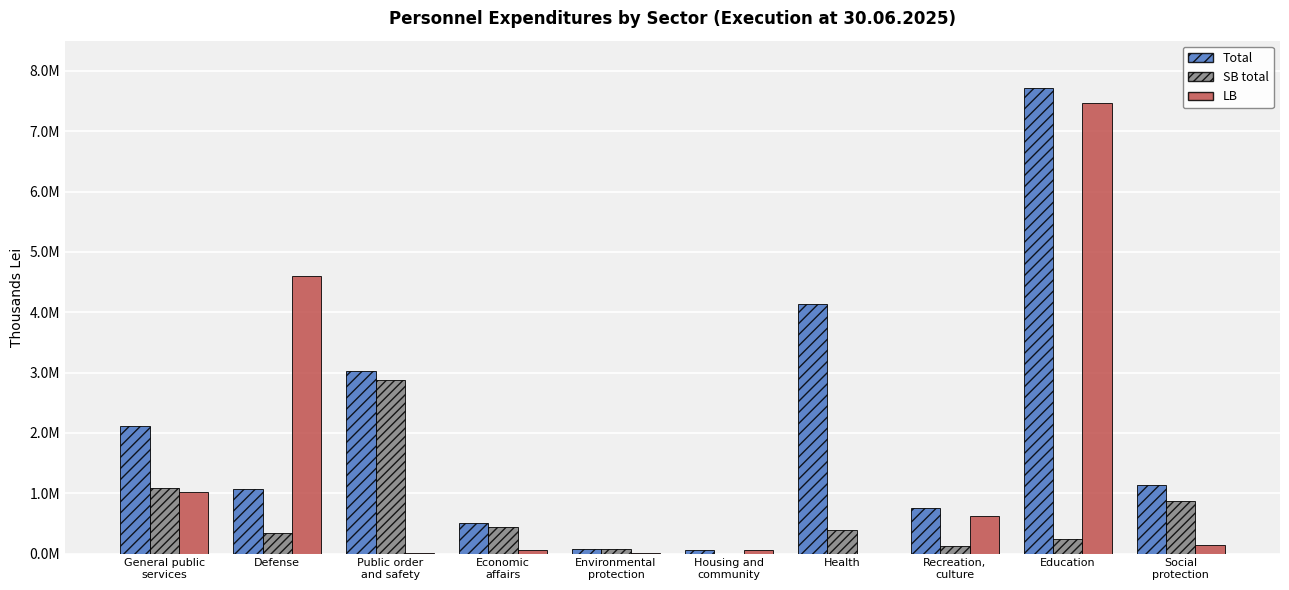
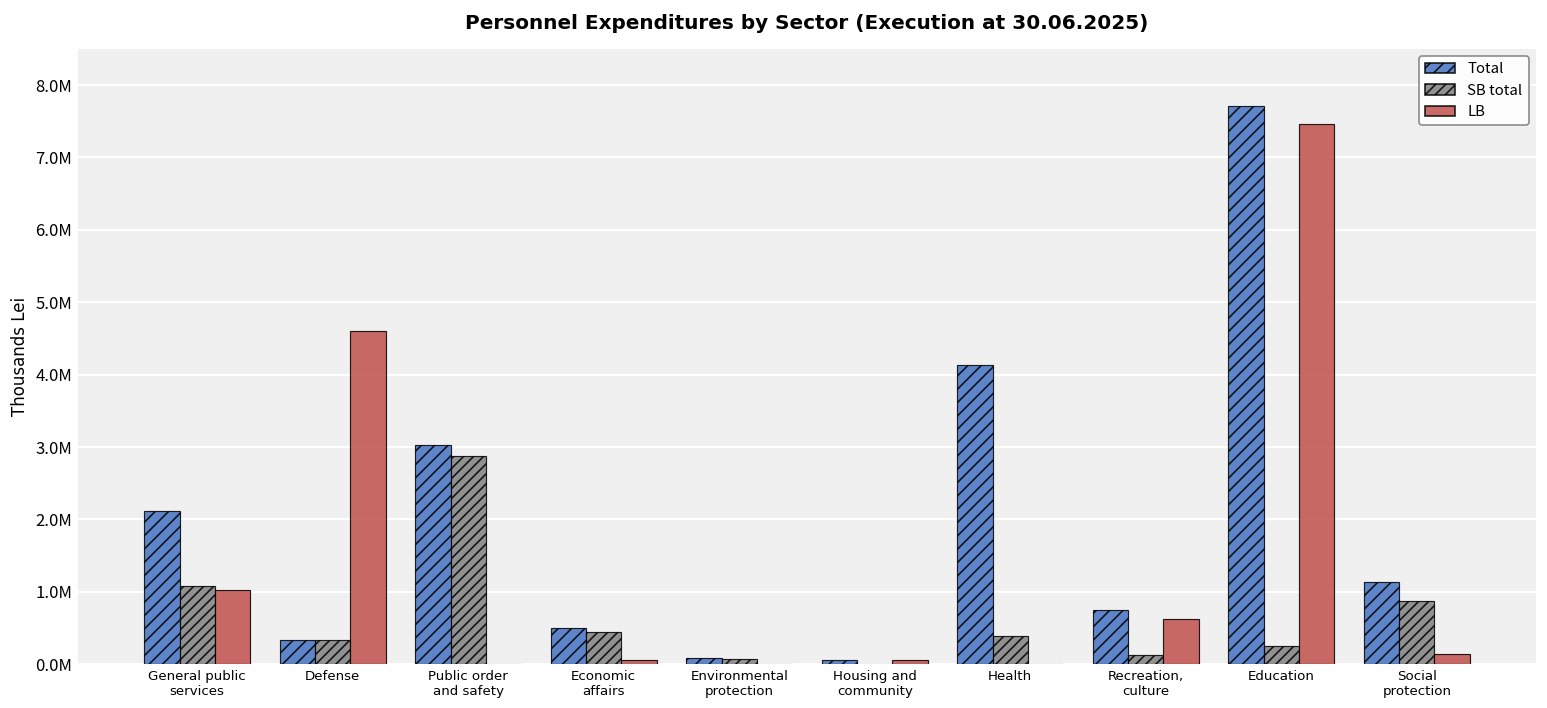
  {
    "Total": {
      "General public services": 2100000,
-     "Defense": 1100000,
+     "Defense": 300000,
      "Public order and safety": 3000000,
      "Economic affairs": 500000,
      "Environmental protection": 100000,
      "Housing and community": 100000,
      "Health": 4100000,
      "Recreation, culture": 800000,
      "Education": 7700000,
      "Social protection": 1100000
    },
    "SB total": {
      "General public services": 1100000,
      "Defense": 300000,
      "Public order and safety": 2900000,
      "Economic affairs": 400000,
      "Environmental protection": 100000,
      "Housing and community": 0,
      "Health": 400000,
      "Recreation, culture": 100000,
      "Education": 200000,
      "Social protection": 900000
    },
    "LB": {
      "General public services": 1000000,
      "Defense": 4600000,
      "Economic affairs": 100000,
      "Housing and community": 100000,
      "Recreation, culture": 600000,
      "Education": 7500000,
      "Social protection": 100000
    }
  }
